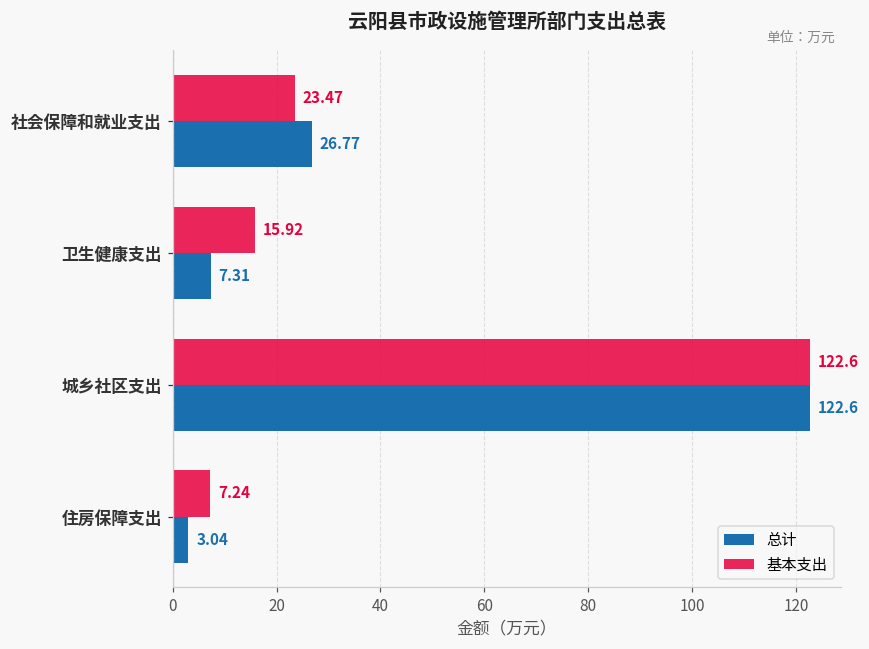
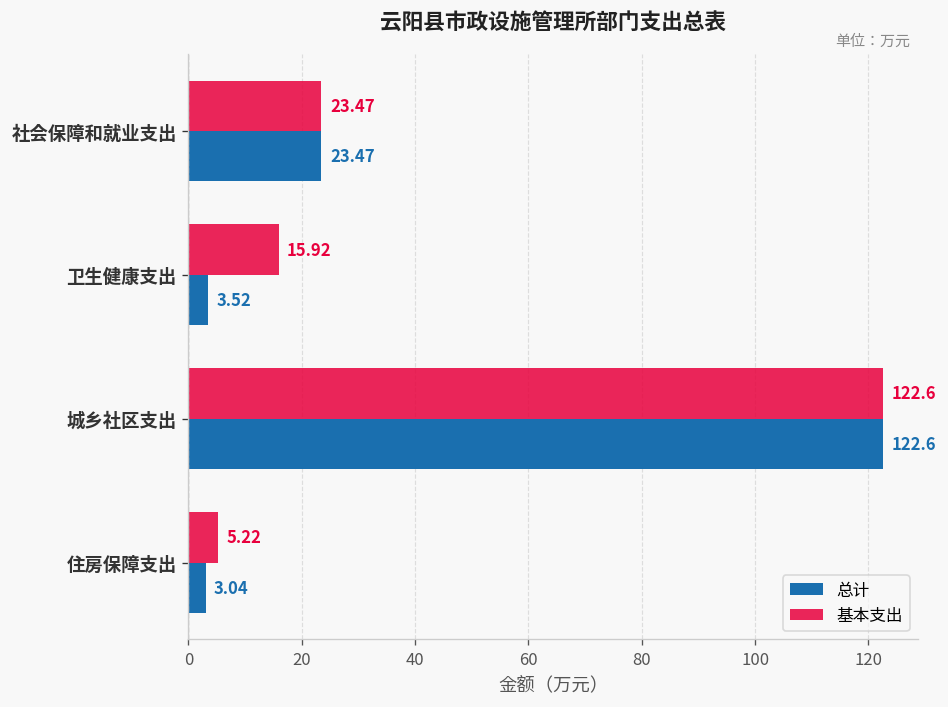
  {
    "总计": {
-     "社会保障和就业支出": 26.77,
-     "卫生健康支出": 7.31,
+     "社会保障和就业支出": 23.47,
+     "卫生健康支出": 3.52,
      "城乡社区支出": 122.6,
      "住房保障支出": 3.04
    },
    "基本支出": {
      "社会保障和就业支出": 23.47,
      "卫生健康支出": 15.92,
      "城乡社区支出": 122.6,
-     "住房保障支出": 7.24
+     "住房保障支出": 5.22
    }
  }
